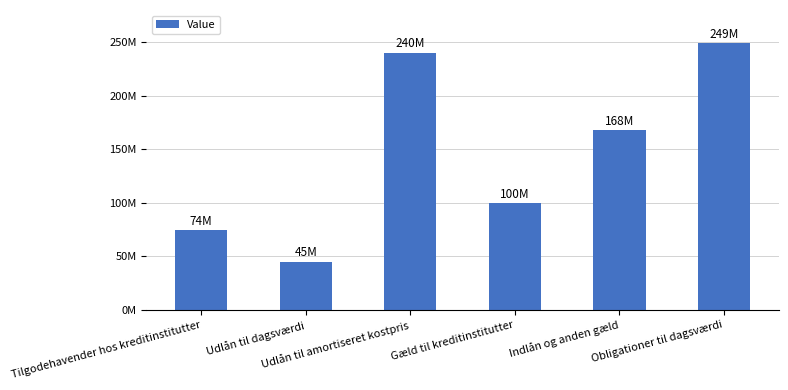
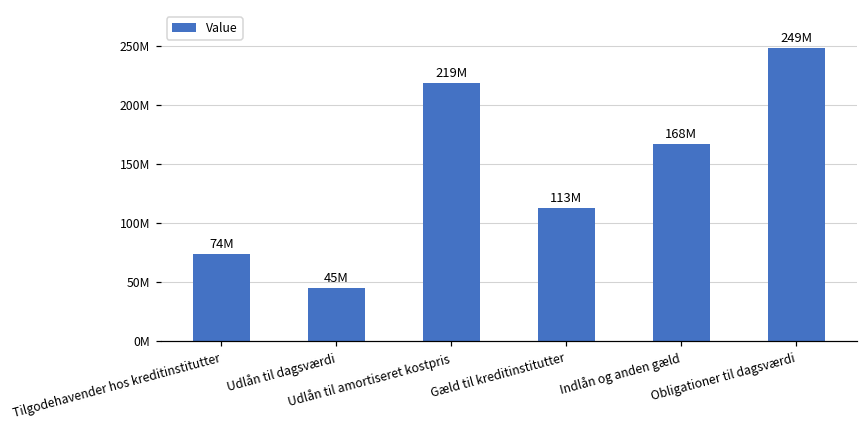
  {
    "Tilgodehavender hos kreditinstitutter": "74M",
    "Udlån til dagsværdi": "45M",
-   "Udlån til amortiseret kostpris": "240M",
-   "Gæld til kreditinstitutter": "100M",
+   "Udlån til amortiseret kostpris": "219M",
+   "Gæld til kreditinstitutter": "113M",
    "Indlån og anden gæld": "168M",
    "Obligationer til dagsværdi": "249M"
  }
